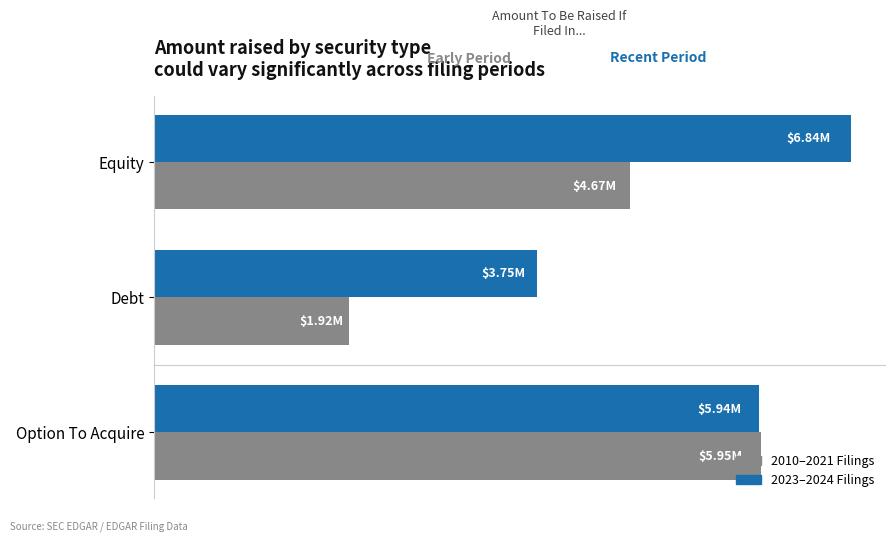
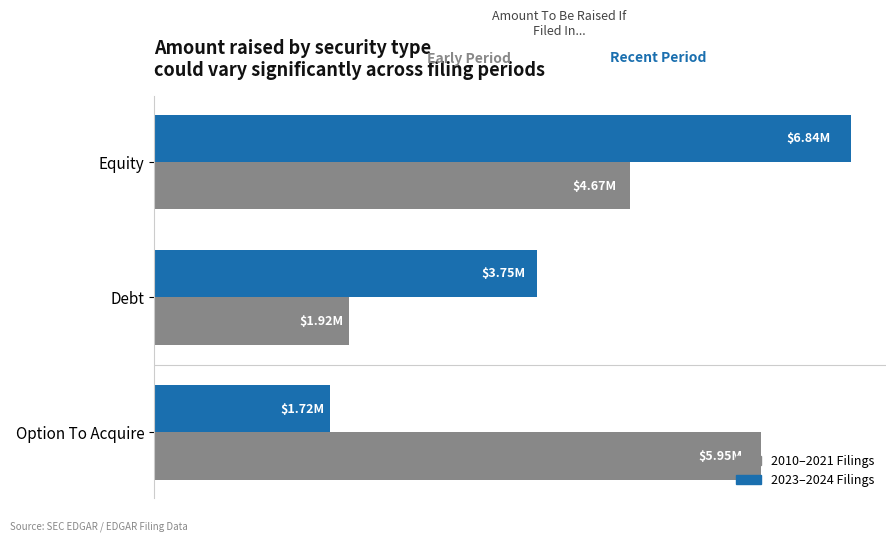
  {
    "2010–2021 Filings": {
      "Equity": "$4.67M",
      "Debt": "$1.92M",
      "Option To Acquire": "$5.95M"
    },
    "2023–2024 Filings": {
      "Equity": "$6.84M",
      "Debt": "$3.75M",
-     "Option To Acquire": "$5.94M"
+     "Option To Acquire": "$1.72M"
    }
  }
